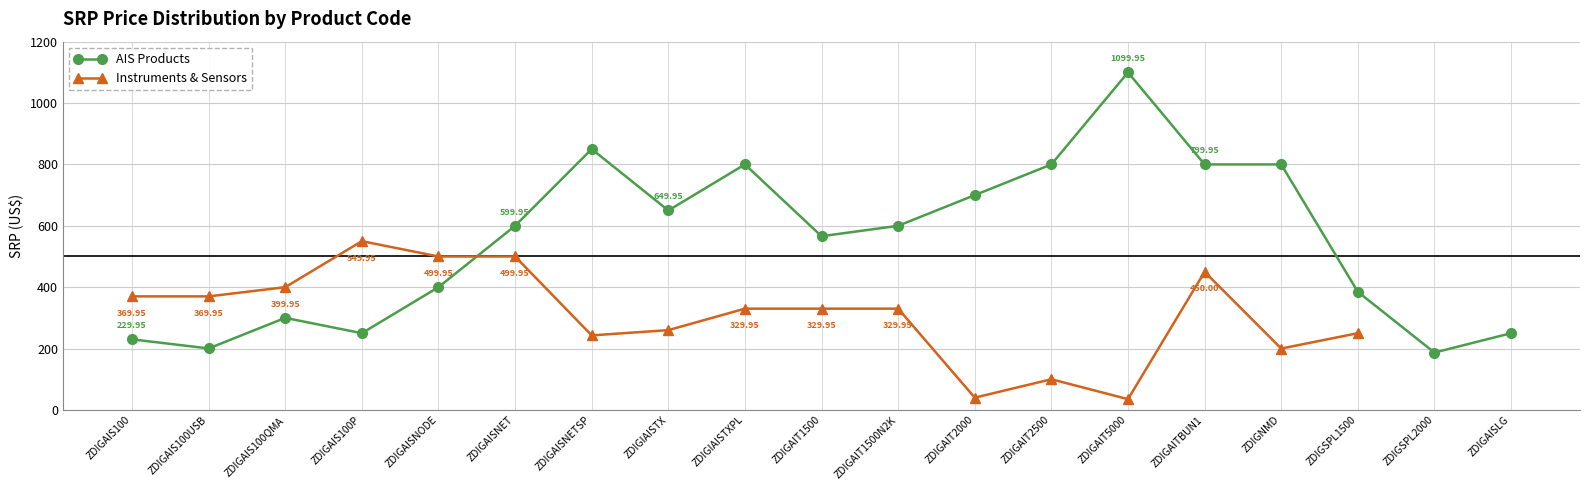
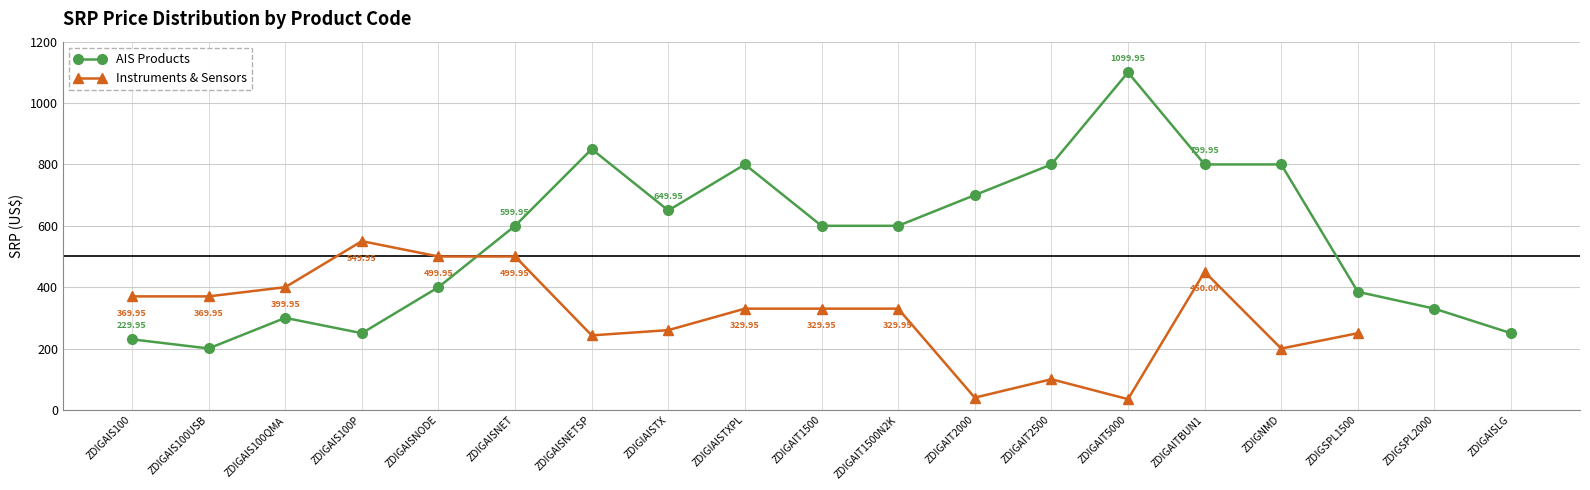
  {
    "AIS Products": {
      "ZDIGAIS100USB": 200,
      "ZDIGAIS100P": 250,
      "ZDIGAISNETSP": 850,
      "ZDIGIAISTXPL": 800,
-     "ZDIGAIT1500": 570,
+     "ZDIGAIT1500": 600,
      "ZDIGAIT1500N2K": 600,
      "ZDIGAIT2000": 700,
      "ZDIGAIT2500": 800,
      "ZDIGNMD": 800,
      "ZDIGSPL1500": 380,
-     "ZDIGSPL2000": 190,
+     "ZDIGSPL2000": 330,
      "ZDIGAISLG": 250
    },
    "Instruments & Sensors": {
      "ZDIGAIS100": 369.95,
      "ZDIGAIS100USB": 369.95,
      "ZDIGAIS100QMA": 399.95,
      "ZDIGAIS100P": 549.95,
      "ZDIGAISNODE": 499.95,
      "ZDIGAISNET": 499.95,
      "ZDIGIAISTXPL": 329.95,
      "ZDIGAIT1500": 329.95,
      "ZDIGAIT1500N2K": 329.95,
      "ZDIGAITBUN1": 450.00
    }
  }
